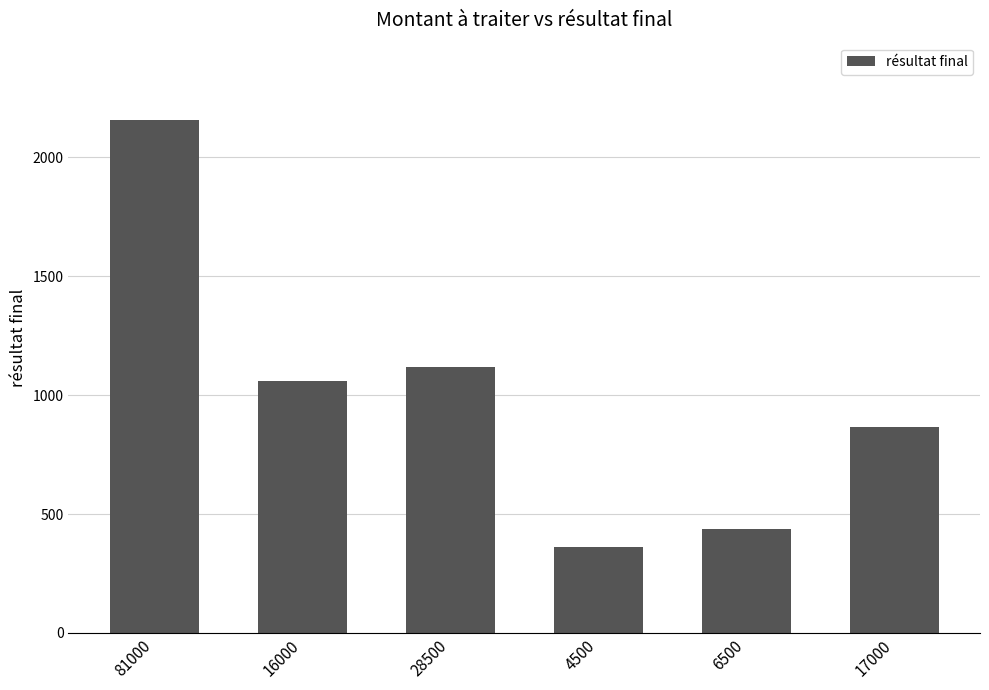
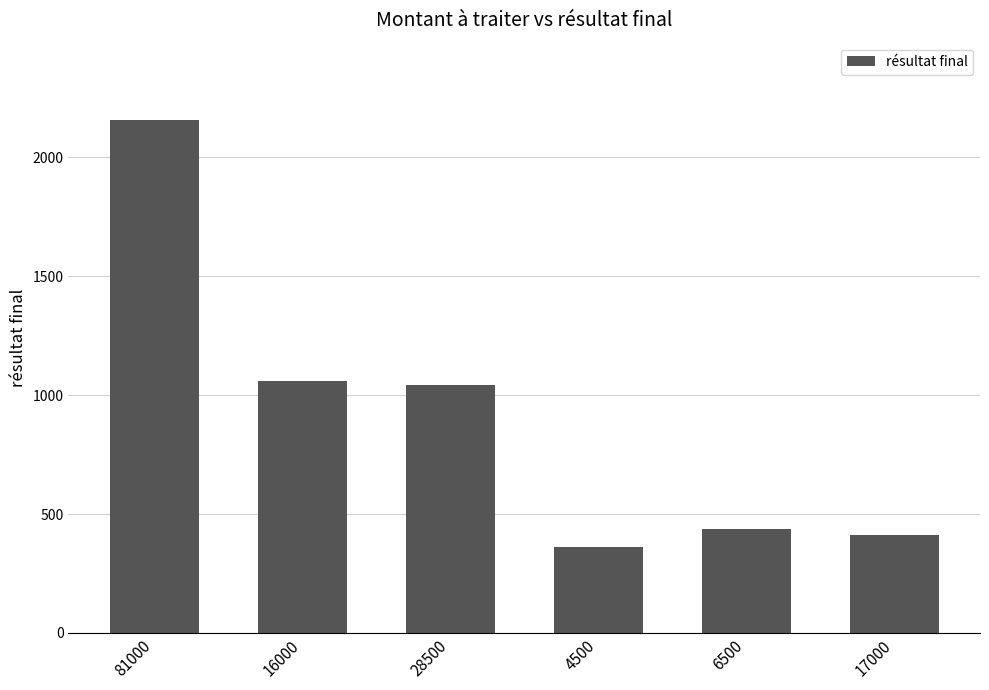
  {
    "81000": 2160,
    "16000": 1060,
-   "28500": 1120,
+   "28500": 1040,
    "4500": 360,
    "6500": 440,
-   "17000": 870
+   "17000": 410
  }
